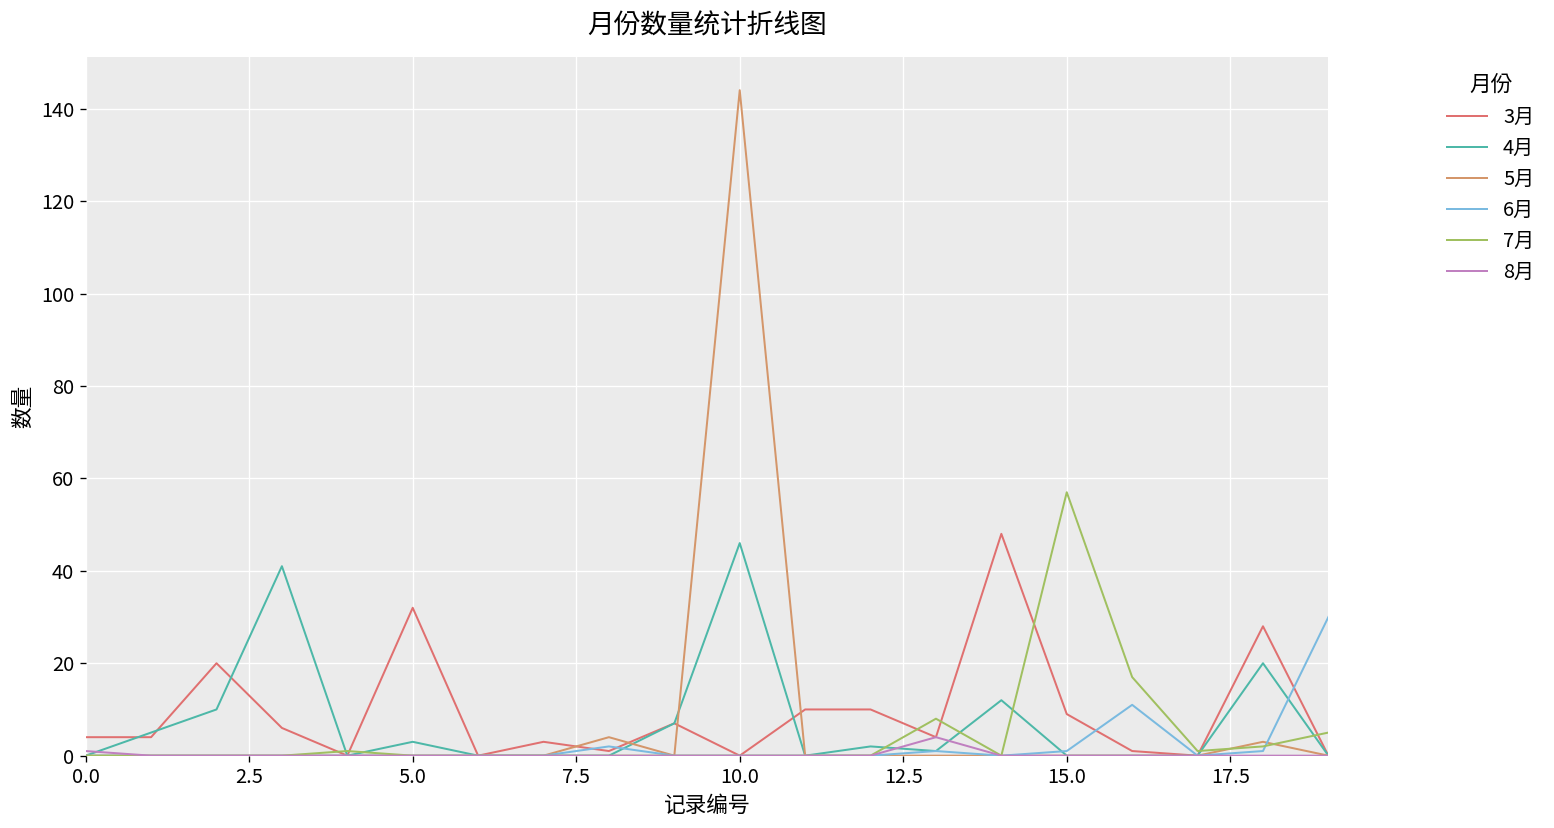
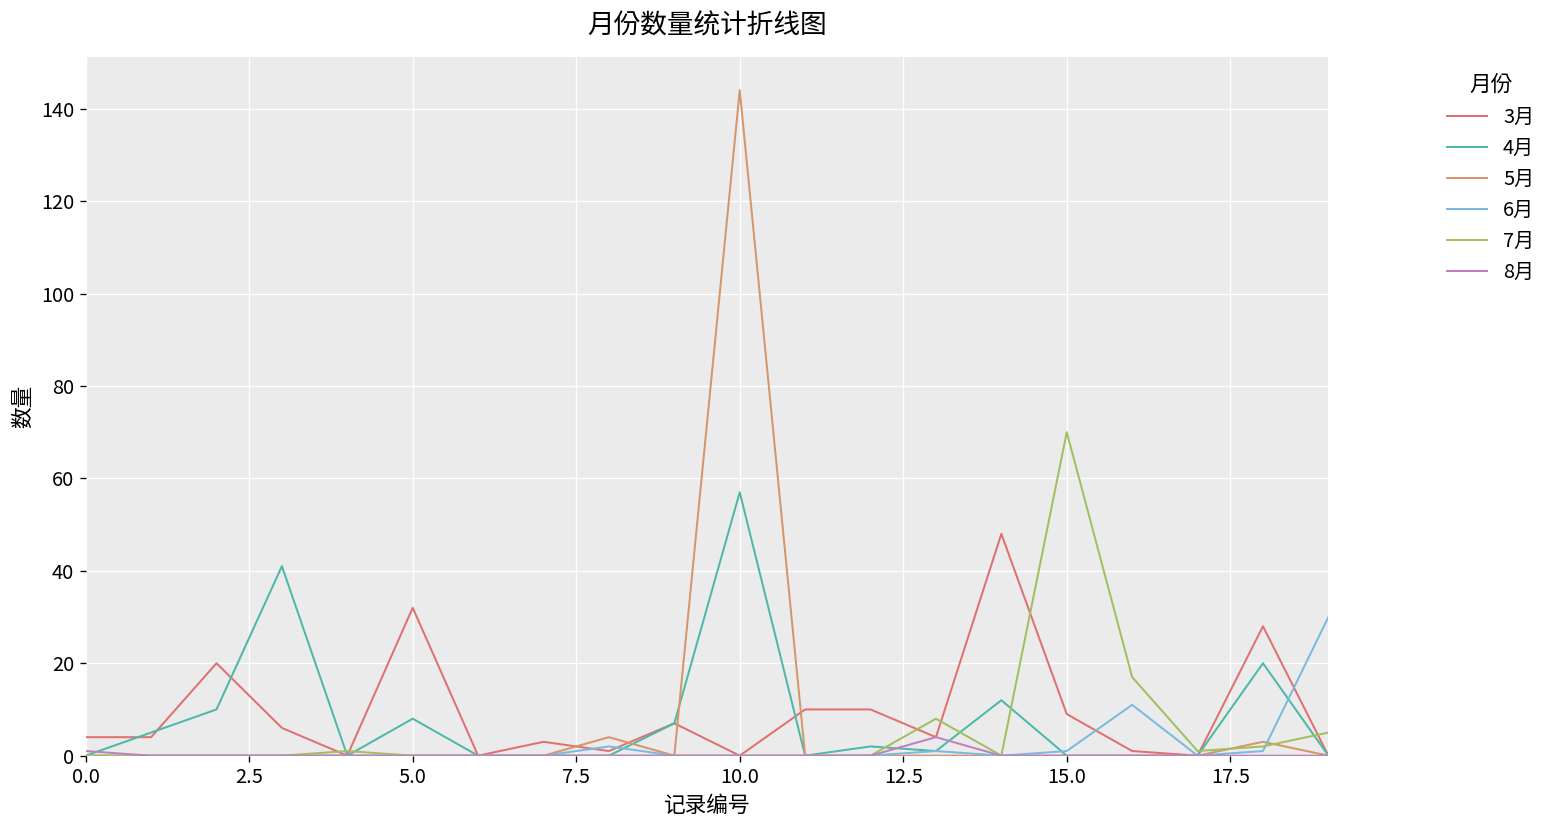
  {
    "4月": {
-     "5.0": 3,
-     "10.0": 46
+     "5.0": 8,
+     "10.0": 57
    },
    "6月": {
      "15.0": 1
    },
    "7月": {
-     "15.0": 57
+     "15.0": 70
    },
    "8月": {
      "0.0": 1
    }
  }
